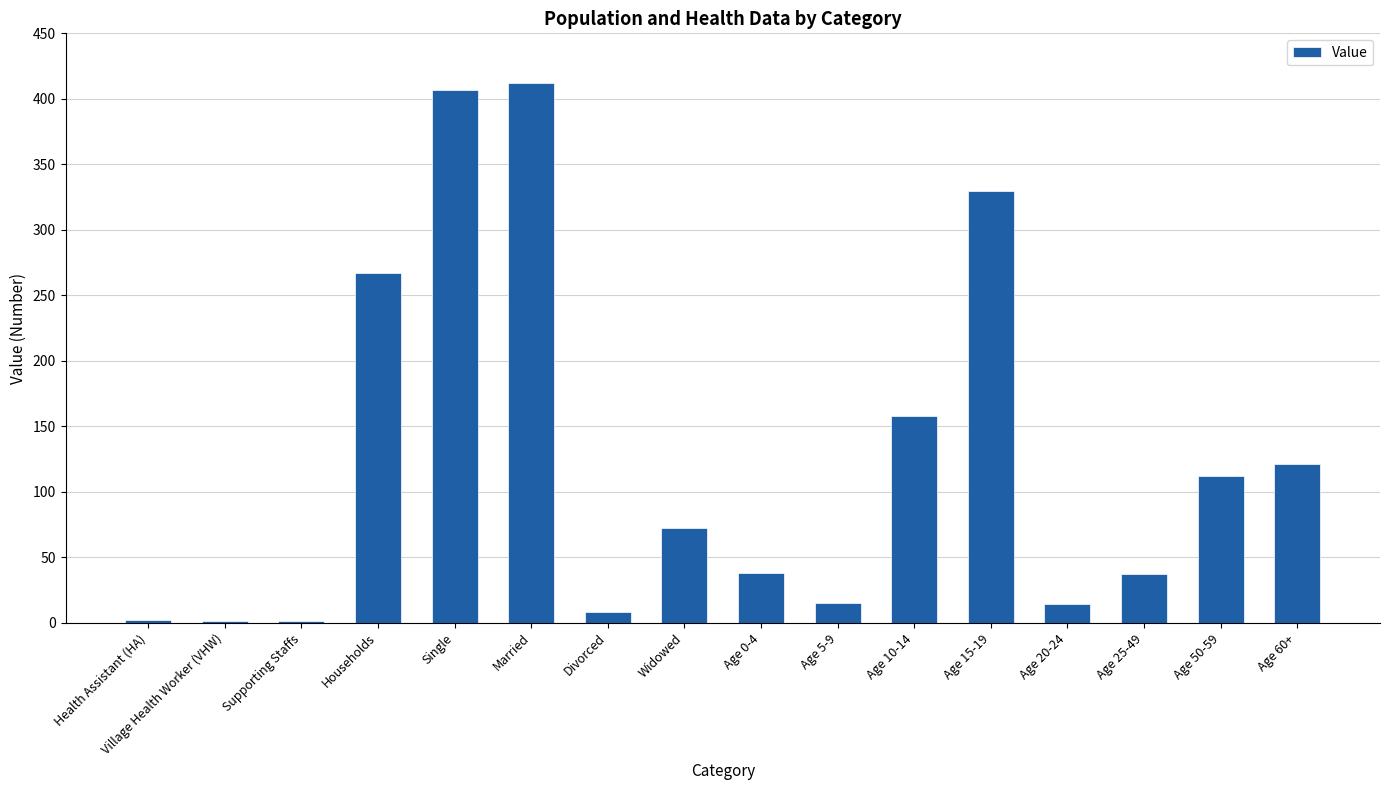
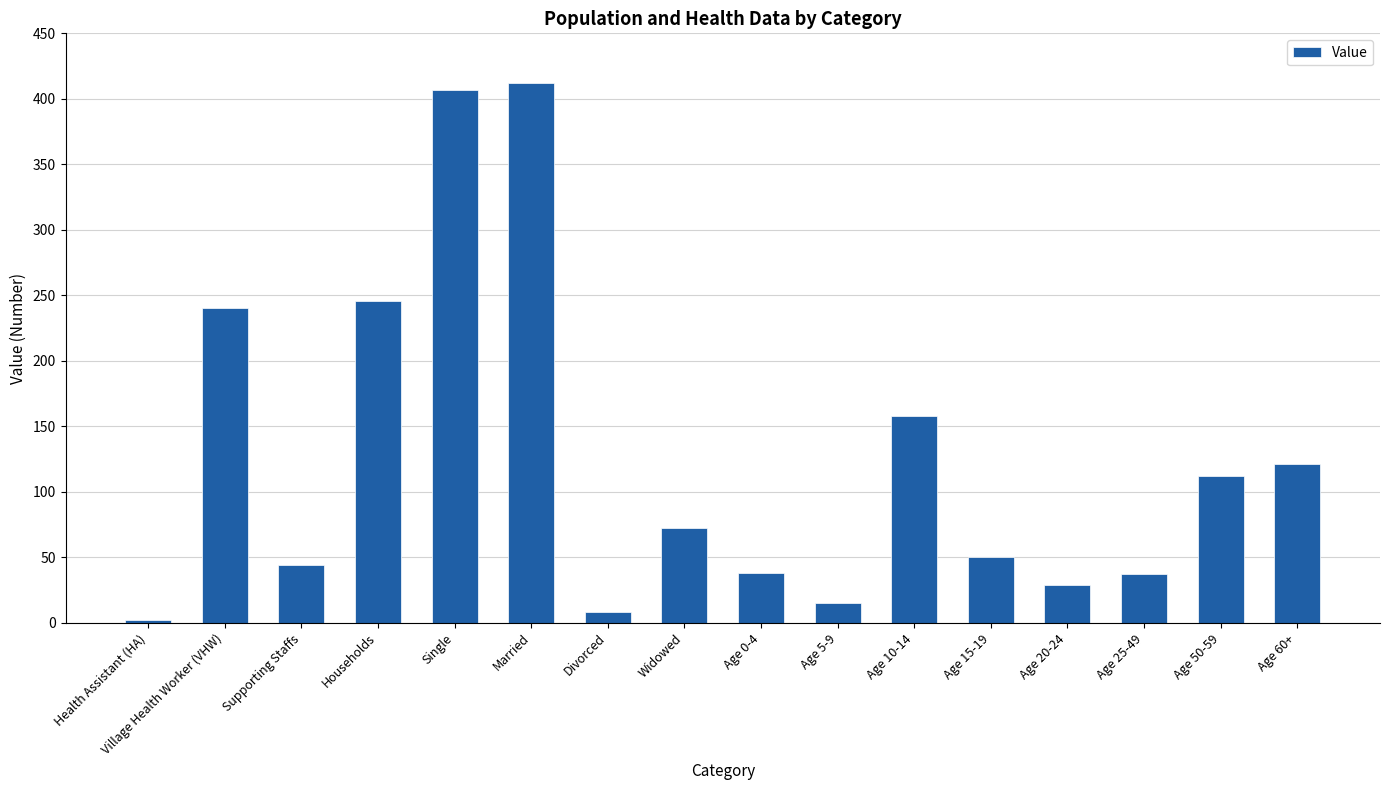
  {
    "Health Assistant (HA)": 2,
-   "Village Health Worker (VHW)": 1,
-   "Supporting Staffs": 1,
-   "Households": 267,
+   "Village Health Worker (VHW)": 240,
+   "Supporting Staffs": 44,
+   "Households": 246,
    "Single": 407,
    "Married": 412,
    "Divorced": 8,
    "Widowed": 72,
    "Age 0-4": 38,
    "Age 5-9": 15,
    "Age 10-14": 158,
-   "Age 15-19": 330,
-   "Age 20-24": 14,
+   "Age 15-19": 50,
+   "Age 20-24": 29,
    "Age 25-49": 37,
    "Age 50-59": 112,
    "Age 60+": 121
  }
